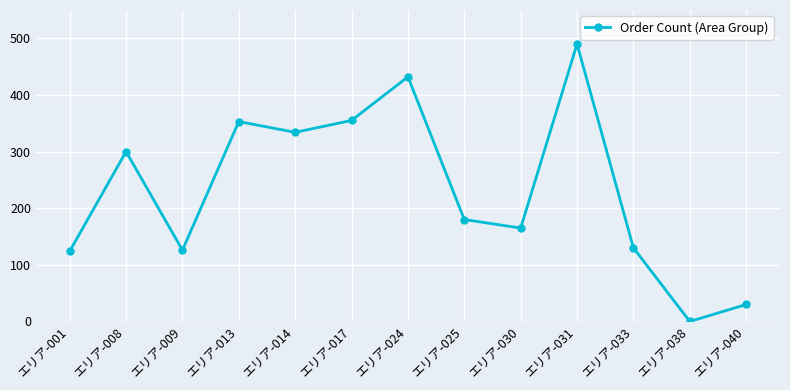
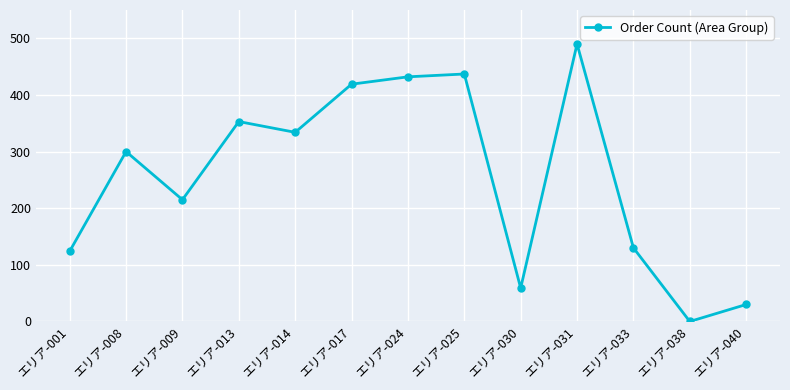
  {
    "エリア-001": 120,
    "エリア-008": 300,
-   "エリア-009": 130,
+   "エリア-009": 220,
    "エリア-013": 350,
    "エリア-014": 330,
-   "エリア-017": 360,
+   "エリア-017": 420,
    "エリア-024": 430,
-   "エリア-025": 180,
-   "エリア-030": 170,
+   "エリア-025": 440,
+   "エリア-030": 60,
    "エリア-031": 490,
    "エリア-033": 130,
    "エリア-038": 0,
    "エリア-040": 30
  }
